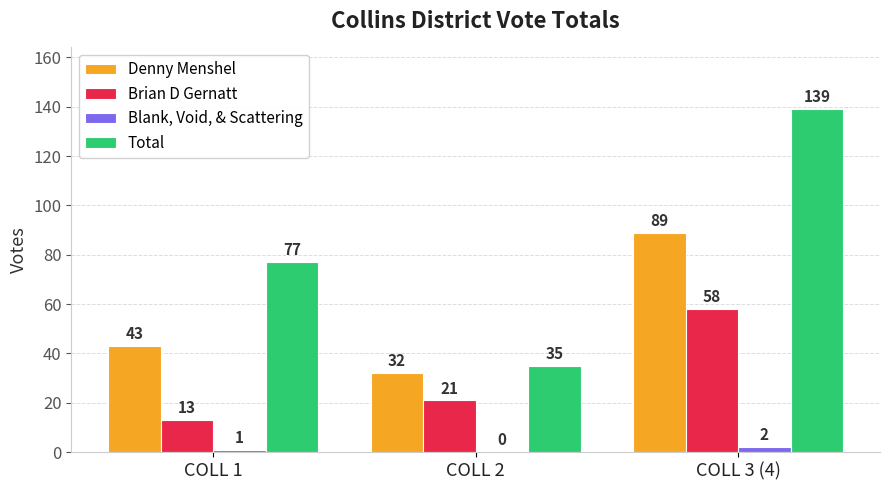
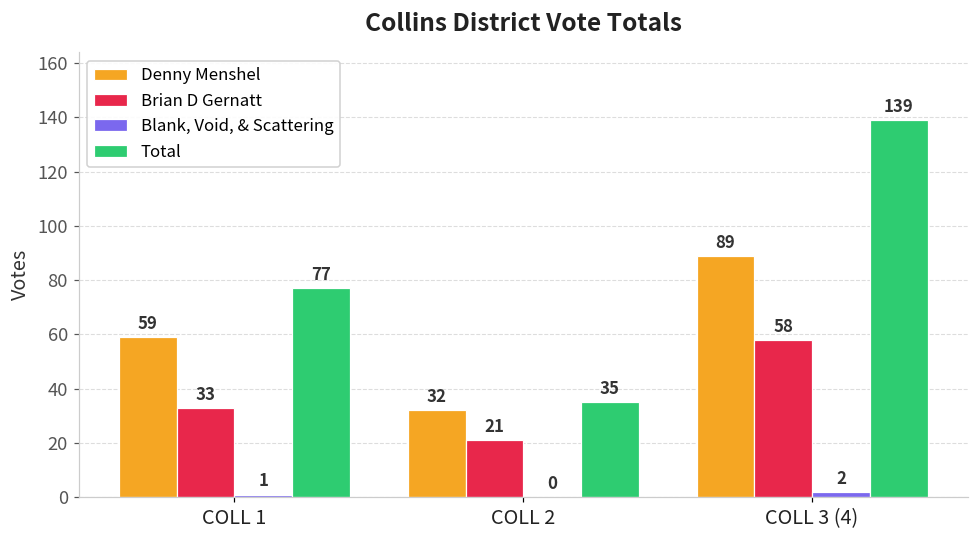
  {
    "Denny Menshel": {
-     "COLL 1": 43,
+     "COLL 1": 59,
      "COLL 2": 32,
      "COLL 3 (4)": 89
    },
    "Brian D Gernatt": {
-     "COLL 1": 13,
+     "COLL 1": 33,
      "COLL 2": 21,
      "COLL 3 (4)": 58
    },
    "Blank, Void, & Scattering": {
      "COLL 1": 1,
      "COLL 2": 0,
      "COLL 3 (4)": 2
    },
    "Total": {
      "COLL 1": 77,
      "COLL 2": 35,
      "COLL 3 (4)": 139
    }
  }
